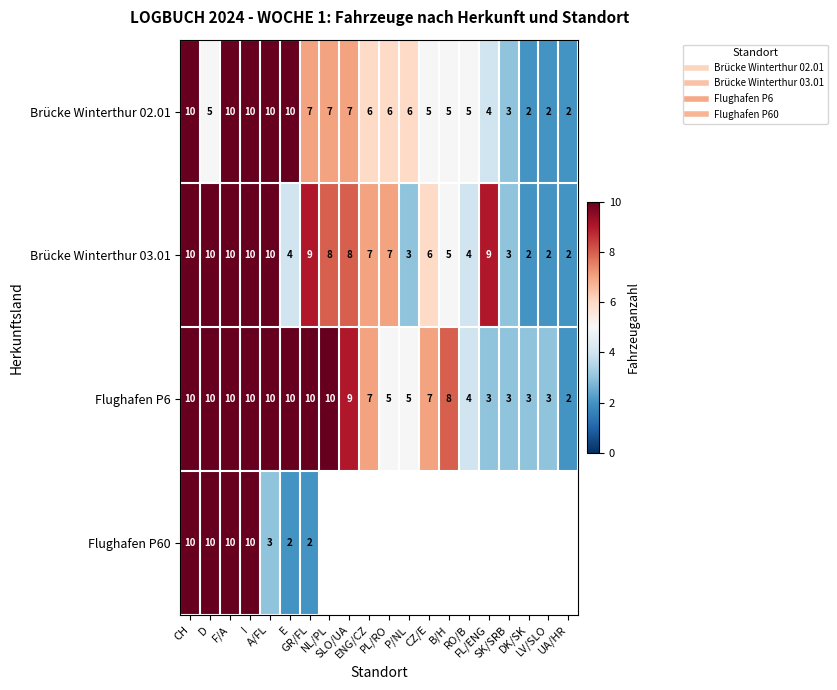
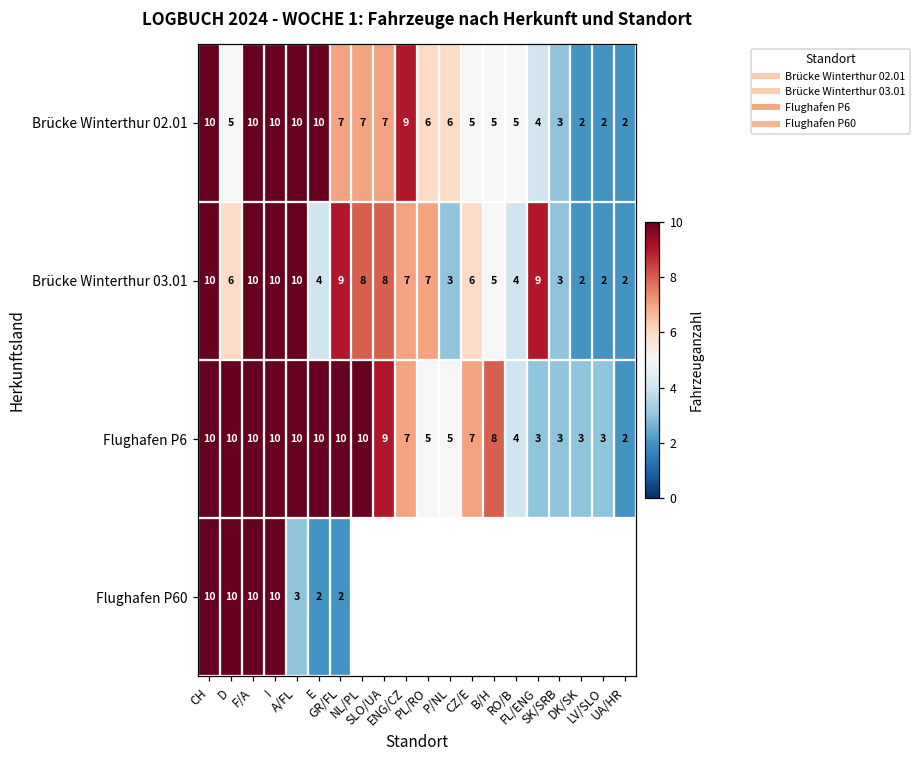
  {
    "Brücke Winterthur 02.01": {
      "CH": 10,
      "D": 5,
      "F/A": 10,
      "I": 10,
      "A/FL": 10,
      "E": 10,
      "GR/FL": 7,
      "NL/PL": 7,
      "SLO/UA": 7,
-     "ENG/CZ": 6,
+     "ENG/CZ": 9,
      "PL/RO": 6,
      "P/NL": 6,
      "CZ/E": 5,
      "B/H": 5,
      "RO/B": 5,
      "FL/ENG": 4,
      "SK/SRB": 3,
      "DK/SK": 2,
      "LV/SLO": 2,
      "UA/HR": 2
    },
    "Brücke Winterthur 03.01": {
      "CH": 10,
-     "D": 10,
+     "D": 6,
      "F/A": 10,
      "I": 10,
      "A/FL": 10,
      "E": 4,
      "GR/FL": 9,
      "NL/PL": 8,
      "SLO/UA": 8,
      "ENG/CZ": 7,
      "PL/RO": 7,
      "P/NL": 3,
      "CZ/E": 6,
      "B/H": 5,
      "RO/B": 4,
      "FL/ENG": 9,
      "SK/SRB": 3,
      "DK/SK": 2,
      "LV/SLO": 2,
      "UA/HR": 2
    },
    "Flughafen P6": {
      "CH": 10,
      "D": 10,
      "F/A": 10,
      "I": 10,
      "A/FL": 10,
      "E": 10,
      "GR/FL": 10,
      "NL/PL": 10,
      "SLO/UA": 9,
      "ENG/CZ": 7,
      "PL/RO": 5,
      "P/NL": 5,
      "CZ/E": 7,
      "B/H": 8,
      "RO/B": 4,
      "FL/ENG": 3,
      "SK/SRB": 3,
      "DK/SK": 3,
      "LV/SLO": 3,
      "UA/HR": 2
    },
    "Flughafen P60": {
      "CH": 10,
      "D": 10,
      "F/A": 10,
      "I": 10,
      "A/FL": 3,
      "E": 2,
      "GR/FL": 2
    }
  }
